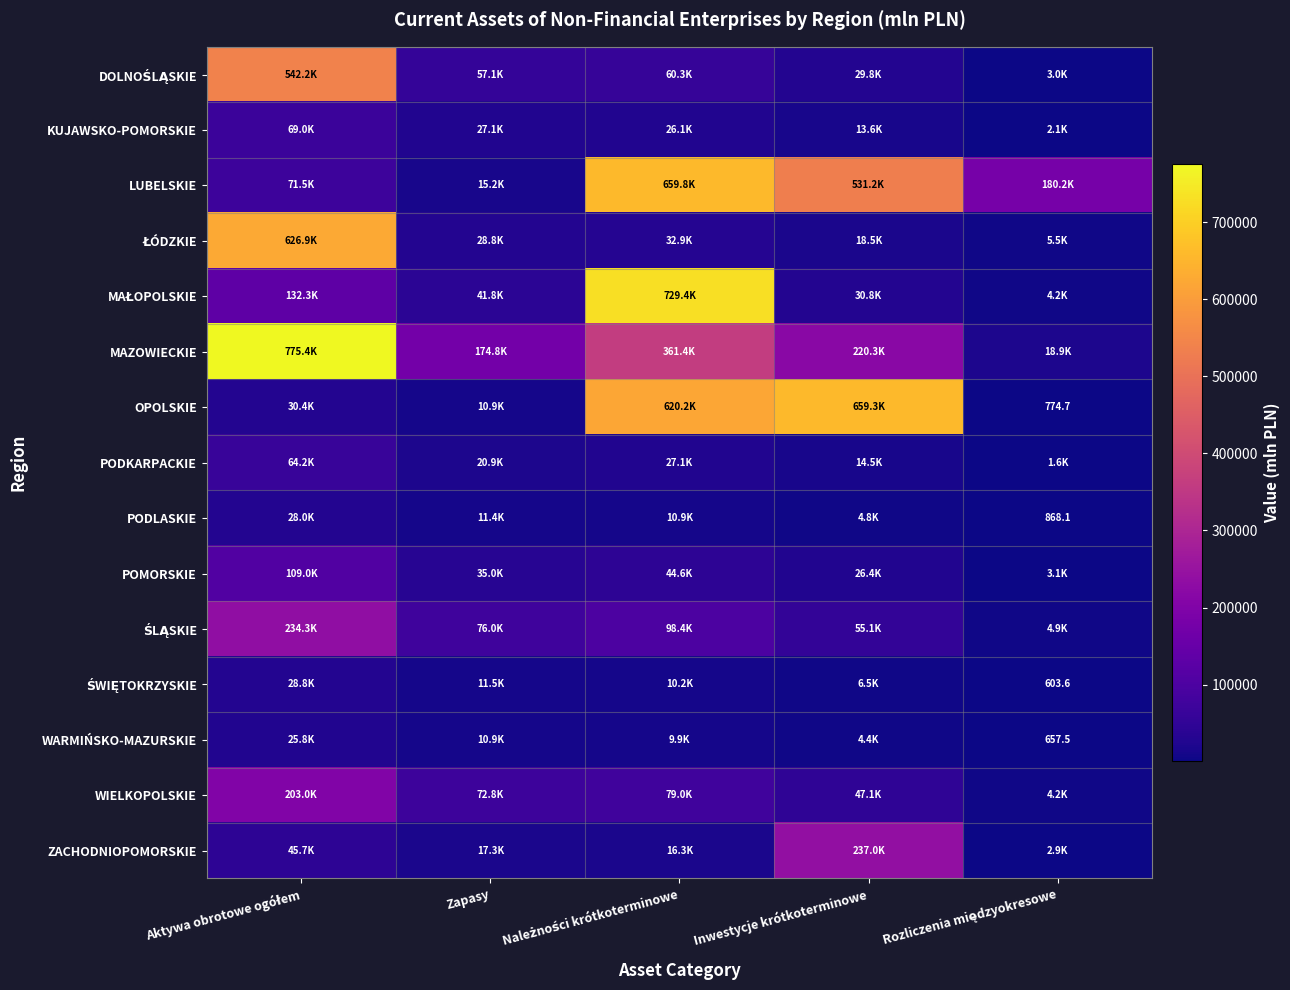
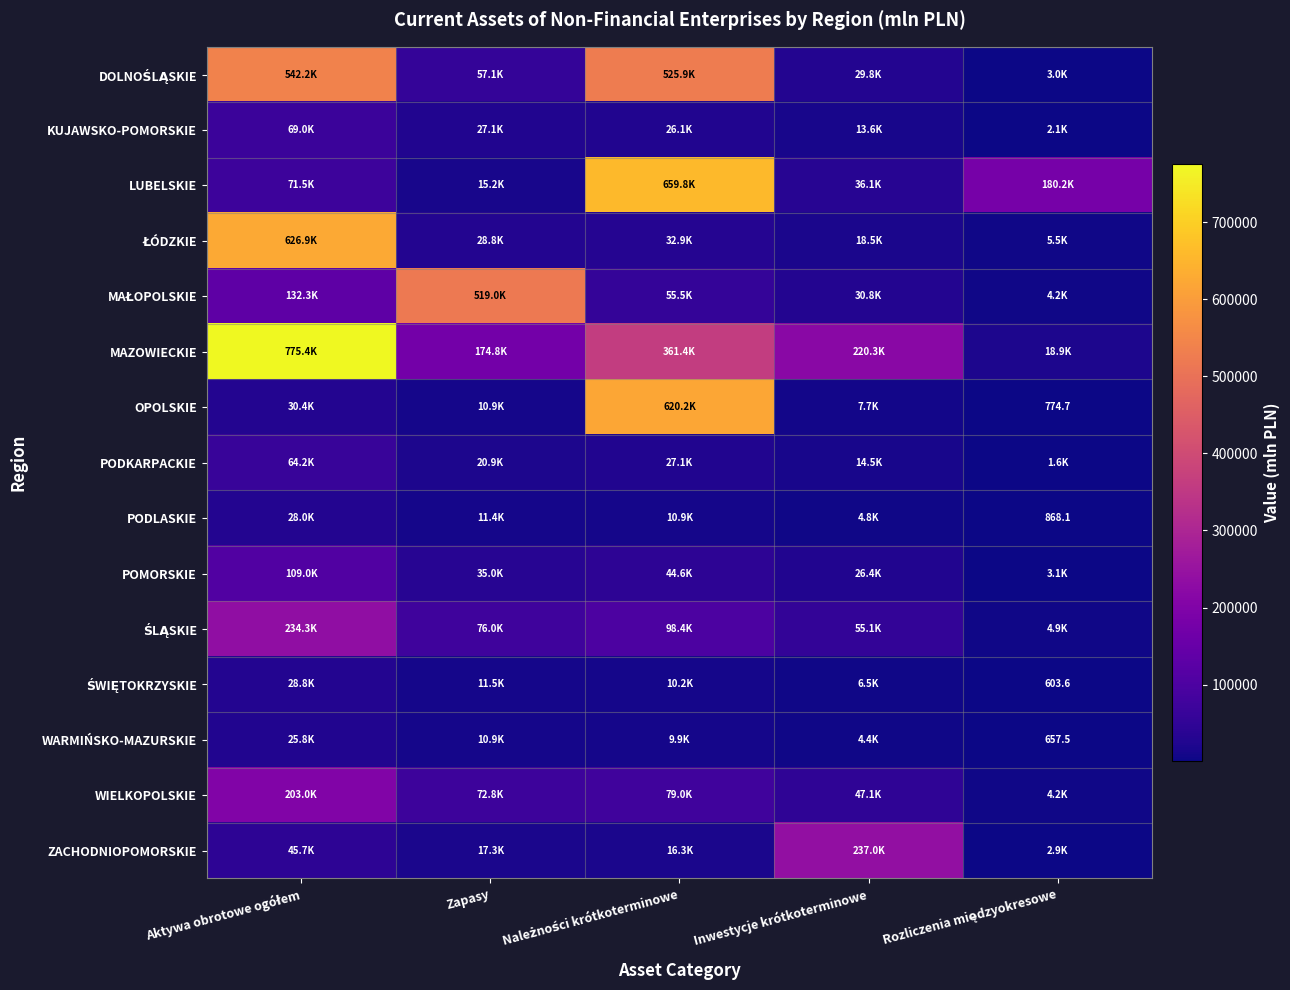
  {
    "DOLNOŚLĄSKIE": {
      "Aktywa obrotowe ogółem": "542.2K",
      "Zapasy": "57.1K",
-     "Należności krótkoterminowe": "60.3K",
+     "Należności krótkoterminowe": "525.9K",
      "Inwestycje krótkoterminowe": "29.8K",
      "Rozliczenia międzyokresowe": "3.0K"
    },
    "KUJAWSKO-POMORSKIE": {
      "Aktywa obrotowe ogółem": "69.0K",
      "Zapasy": "27.1K",
      "Należności krótkoterminowe": "26.1K",
      "Inwestycje krótkoterminowe": "13.6K",
      "Rozliczenia międzyokresowe": "2.1K"
    },
    "LUBELSKIE": {
      "Aktywa obrotowe ogółem": "71.5K",
      "Zapasy": "15.2K",
      "Należności krótkoterminowe": "659.8K",
-     "Inwestycje krótkoterminowe": "531.2K",
+     "Inwestycje krótkoterminowe": "36.1K",
      "Rozliczenia międzyokresowe": "180.2K"
    },
    "ŁÓDZKIE": {
      "Aktywa obrotowe ogółem": "626.9K",
      "Zapasy": "28.8K",
      "Należności krótkoterminowe": "32.9K",
      "Inwestycje krótkoterminowe": "18.5K",
      "Rozliczenia międzyokresowe": "5.5K"
    },
    "MAŁOPOLSKIE": {
      "Aktywa obrotowe ogółem": "132.3K",
-     "Zapasy": "41.8K",
-     "Należności krótkoterminowe": "729.4K",
+     "Zapasy": "519.0K",
+     "Należności krótkoterminowe": "55.5K",
      "Inwestycje krótkoterminowe": "30.8K",
      "Rozliczenia międzyokresowe": "4.2K"
    },
    "MAZOWIECKIE": {
      "Aktywa obrotowe ogółem": "775.4K",
      "Zapasy": "174.8K",
      "Należności krótkoterminowe": "361.4K",
      "Inwestycje krótkoterminowe": "220.3K",
      "Rozliczenia międzyokresowe": "18.9K"
    },
    "OPOLSKIE": {
      "Aktywa obrotowe ogółem": "30.4K",
      "Zapasy": "10.9K",
      "Należności krótkoterminowe": "620.2K",
-     "Inwestycje krótkoterminowe": "659.3K",
+     "Inwestycje krótkoterminowe": "7.7K",
      "Rozliczenia międzyokresowe": "774.7"
    },
    "PODKARPACKIE": {
      "Aktywa obrotowe ogółem": "64.2K",
      "Zapasy": "20.9K",
      "Należności krótkoterminowe": "27.1K",
      "Inwestycje krótkoterminowe": "14.5K",
      "Rozliczenia międzyokresowe": "1.6K"
    },
    "PODLASKIE": {
      "Aktywa obrotowe ogółem": "28.0K",
      "Zapasy": "11.4K",
      "Należności krótkoterminowe": "10.9K",
      "Inwestycje krótkoterminowe": "4.8K",
      "Rozliczenia międzyokresowe": "868.1"
    },
    "POMORSKIE": {
      "Aktywa obrotowe ogółem": "109.0K",
      "Zapasy": "35.0K",
      "Należności krótkoterminowe": "44.6K",
      "Inwestycje krótkoterminowe": "26.4K",
      "Rozliczenia międzyokresowe": "3.1K"
    },
    "ŚLĄSKIE": {
      "Aktywa obrotowe ogółem": "234.3K",
      "Zapasy": "76.0K",
      "Należności krótkoterminowe": "98.4K",
      "Inwestycje krótkoterminowe": "55.1K",
      "Rozliczenia międzyokresowe": "4.9K"
    },
    "ŚWIĘTOKRZYSKIE": {
      "Aktywa obrotowe ogółem": "28.8K",
      "Zapasy": "11.5K",
      "Należności krótkoterminowe": "10.2K",
      "Inwestycje krótkoterminowe": "6.5K",
      "Rozliczenia międzyokresowe": "603.6"
    },
    "WARMIŃSKO-MAZURSKIE": {
      "Aktywa obrotowe ogółem": "25.8K",
      "Zapasy": "10.9K",
      "Należności krótkoterminowe": "9.9K",
      "Inwestycje krótkoterminowe": "4.4K",
      "Rozliczenia międzyokresowe": "657.5"
    },
    "WIELKOPOLSKIE": {
      "Aktywa obrotowe ogółem": "203.0K",
      "Zapasy": "72.8K",
      "Należności krótkoterminowe": "79.0K",
      "Inwestycje krótkoterminowe": "47.1K",
      "Rozliczenia międzyokresowe": "4.2K"
    },
    "ZACHODNIOPOMORSKIE": {
      "Aktywa obrotowe ogółem": "45.7K",
      "Zapasy": "17.3K",
      "Należności krótkoterminowe": "16.3K",
      "Inwestycje krótkoterminowe": "237.0K",
      "Rozliczenia międzyokresowe": "2.9K"
    }
  }
